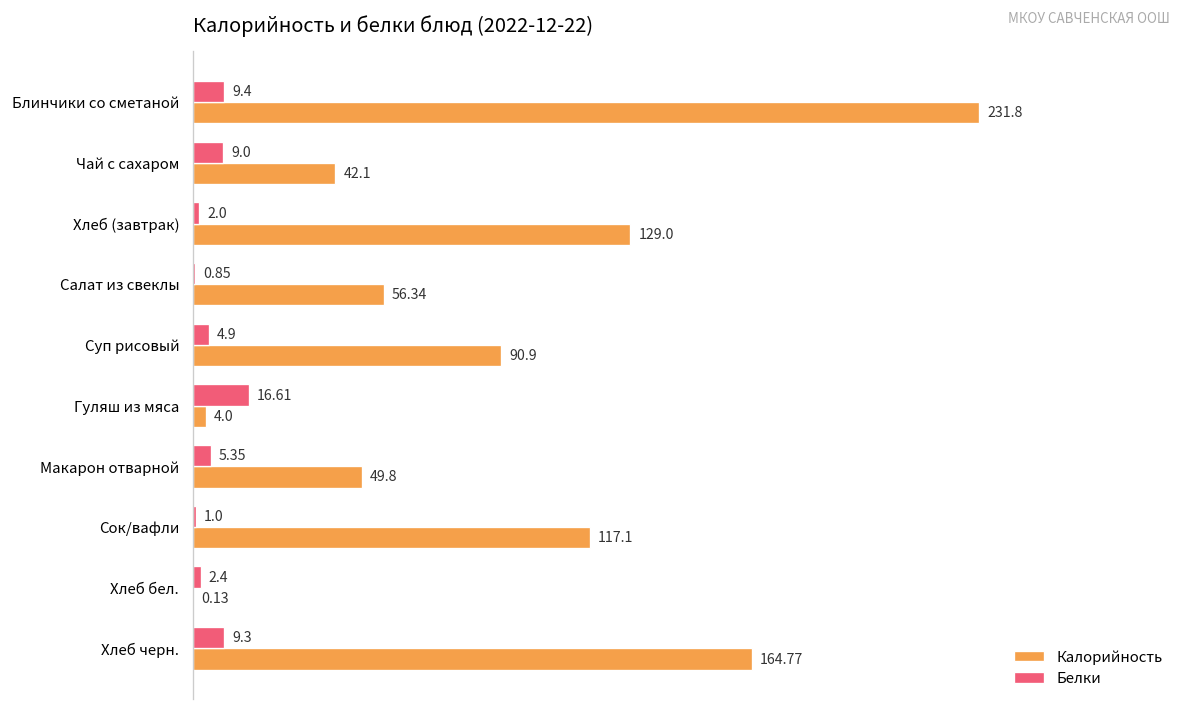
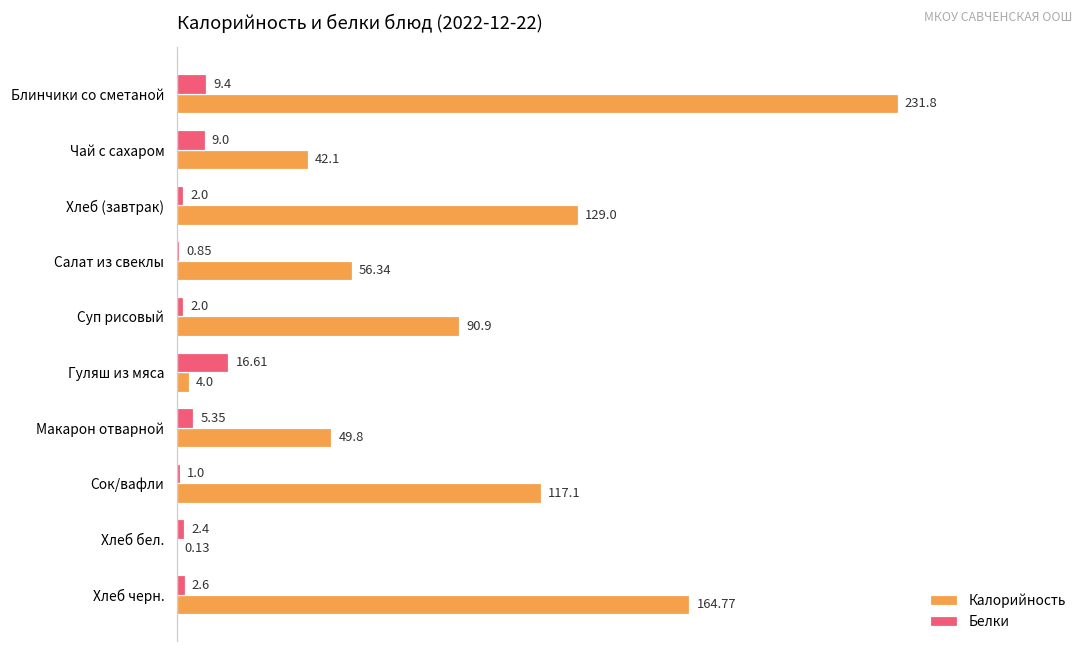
  {
    "Калорийность": {
      "Блинчики со сметаной": 231.8,
      "Чай с сахаром": 42.1,
      "Хлеб (завтрак)": 129.0,
      "Салат из свеклы": 56.34,
      "Суп рисовый": 90.9,
      "Гуляш из мяса": 4.0,
      "Макарон отварной": 49.8,
      "Сок/вафли": 117.1,
      "Хлеб бел.": 0.13,
      "Хлеб черн.": 164.77
    },
    "Белки": {
      "Блинчики со сметаной": 9.4,
      "Чай с сахаром": 9.0,
      "Хлеб (завтрак)": 2.0,
      "Салат из свеклы": 0.85,
-     "Суп рисовый": 4.9,
+     "Суп рисовый": 2.0,
      "Гуляш из мяса": 16.61,
      "Макарон отварной": 5.35,
      "Сок/вафли": 1.0,
      "Хлеб бел.": 2.4,
-     "Хлеб черн.": 9.3
+     "Хлеб черн.": 2.6
    }
  }
